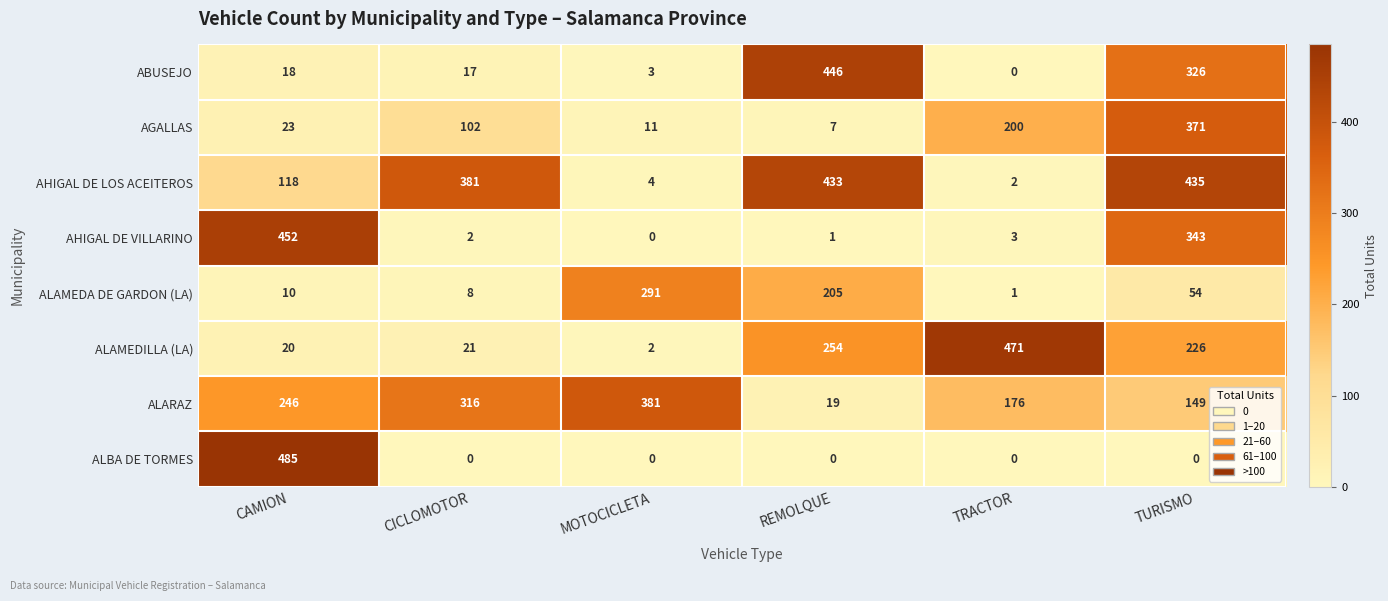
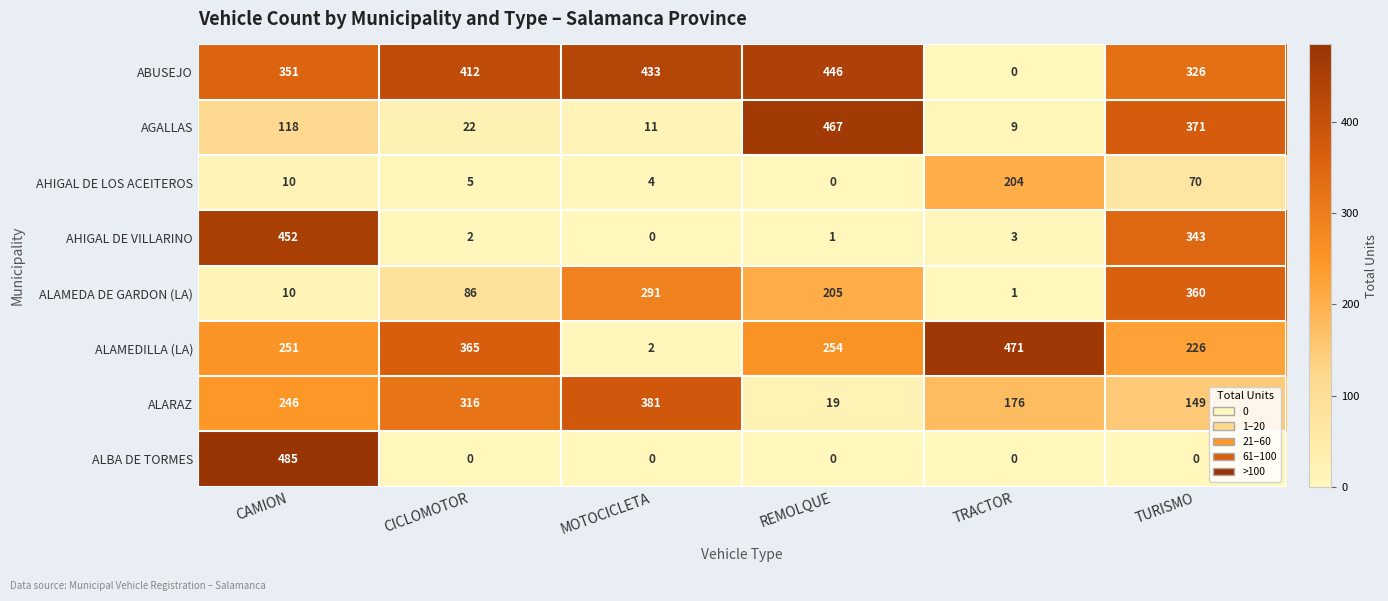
  {
    "ABUSEJO": {
-     "CAMION": 18,
-     "CICLOMOTOR": 17,
-     "MOTOCICLETA": 3,
+     "CAMION": 351,
+     "CICLOMOTOR": 412,
+     "MOTOCICLETA": 433,
      "REMOLQUE": 446,
      "TRACTOR": 0,
      "TURISMO": 326
    },
    "AGALLAS": {
-     "CAMION": 23,
-     "CICLOMOTOR": 102,
+     "CAMION": 118,
+     "CICLOMOTOR": 22,
      "MOTOCICLETA": 11,
-     "REMOLQUE": 7,
-     "TRACTOR": 200,
+     "REMOLQUE": 467,
+     "TRACTOR": 9,
      "TURISMO": 371
    },
    "AHIGAL DE LOS ACEITEROS": {
-     "CAMION": 118,
-     "CICLOMOTOR": 381,
+     "CAMION": 10,
+     "CICLOMOTOR": 5,
      "MOTOCICLETA": 4,
-     "REMOLQUE": 433,
-     "TRACTOR": 2,
-     "TURISMO": 435
+     "REMOLQUE": 0,
+     "TRACTOR": 204,
+     "TURISMO": 70
    },
    "AHIGAL DE VILLARINO": {
      "CAMION": 452,
      "CICLOMOTOR": 2,
      "MOTOCICLETA": 0,
      "REMOLQUE": 1,
      "TRACTOR": 3,
      "TURISMO": 343
    },
    "ALAMEDA DE GARDON (LA)": {
      "CAMION": 10,
-     "CICLOMOTOR": 8,
+     "CICLOMOTOR": 86,
      "MOTOCICLETA": 291,
      "REMOLQUE": 205,
      "TRACTOR": 1,
-     "TURISMO": 54
+     "TURISMO": 360
    },
    "ALAMEDILLA (LA)": {
-     "CAMION": 20,
-     "CICLOMOTOR": 21,
+     "CAMION": 251,
+     "CICLOMOTOR": 365,
      "MOTOCICLETA": 2,
      "REMOLQUE": 254,
      "TRACTOR": 471,
      "TURISMO": 226
    },
    "ALARAZ": {
      "CAMION": 246,
      "CICLOMOTOR": 316,
      "MOTOCICLETA": 381,
      "REMOLQUE": 19,
      "TRACTOR": 176,
      "TURISMO": 149
    },
    "ALBA DE TORMES": {
      "CAMION": 485,
      "CICLOMOTOR": 0,
      "MOTOCICLETA": 0,
      "REMOLQUE": 0,
      "TRACTOR": 0,
      "TURISMO": 0
    }
  }
